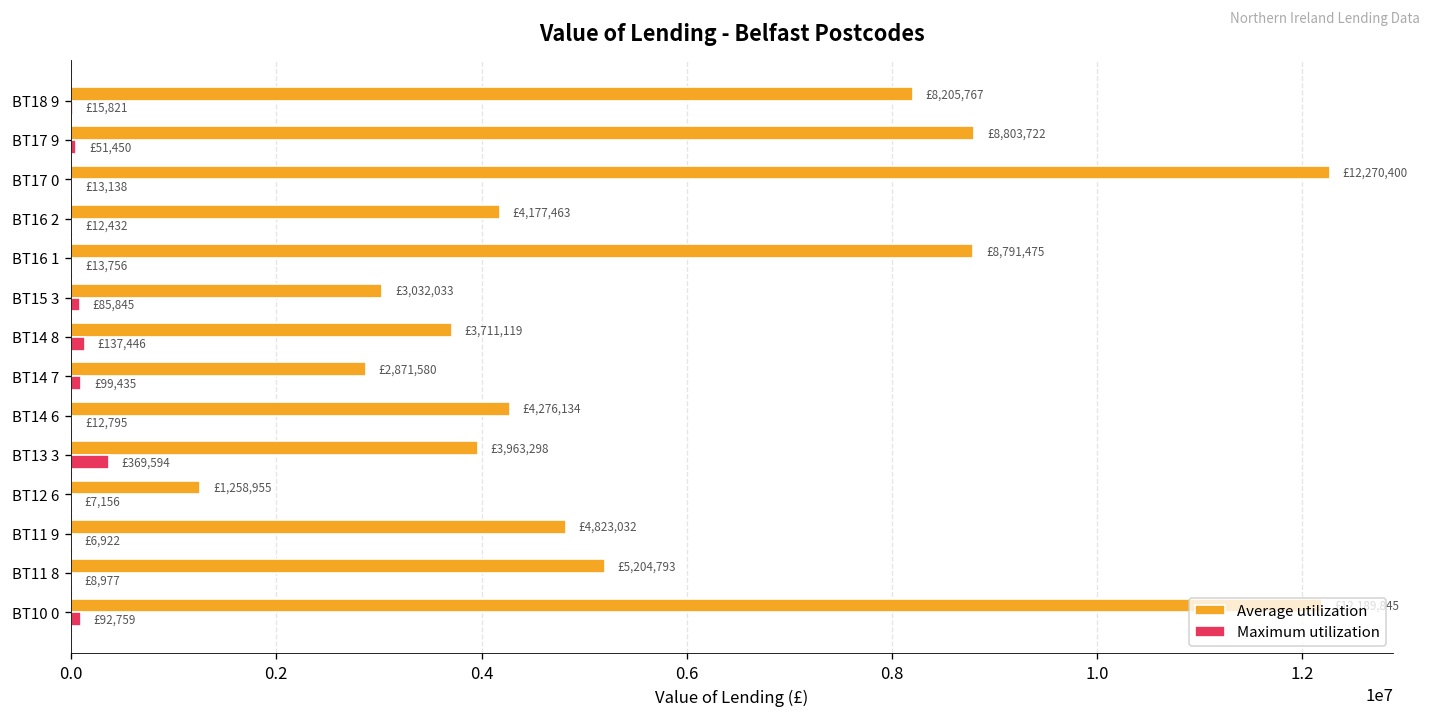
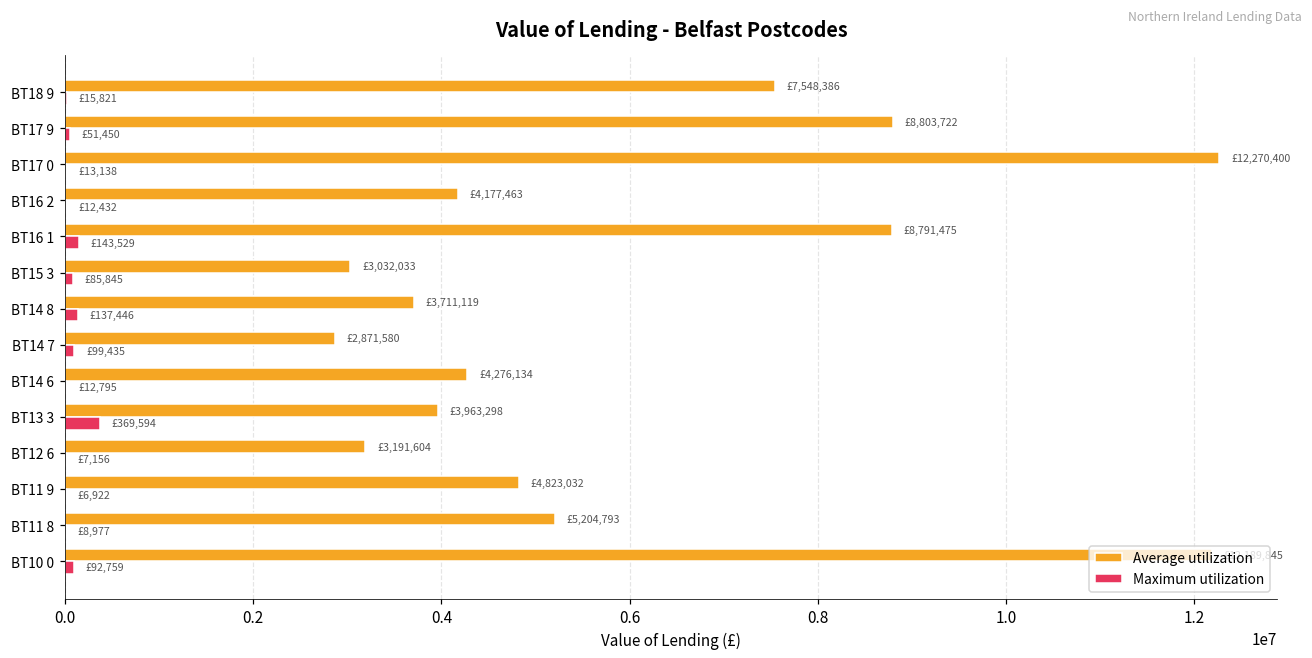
  {
    "Average utilization": {
-     "BT18 9": "£8,205,767",
+     "BT18 9": "£7,548,386",
      "BT17 9": "£8,803,722",
      "BT17 0": "£12,270,400",
      "BT16 2": "£4,177,463",
      "BT16 1": "£8,791,475",
      "BT15 3": "£3,032,033",
      "BT14 8": "£3,711,119",
      "BT14 7": "£2,871,580",
      "BT14 6": "£4,276,134",
      "BT13 3": "£3,963,298",
-     "BT12 6": "£1,258,955",
+     "BT12 6": "£3,191,604",
      "BT11 9": "£4,823,032",
      "BT11 8": "£5,204,793"
    },
    "Maximum utilization": {
      "BT18 9": "£15,821",
      "BT17 9": "£51,450",
      "BT17 0": "£13,138",
      "BT16 2": "£12,432",
-     "BT16 1": "£13,756",
+     "BT16 1": "£143,529",
      "BT15 3": "£85,845",
      "BT14 8": "£137,446",
      "BT14 7": "£99,435",
      "BT14 6": "£12,795",
      "BT13 3": "£369,594",
      "BT12 6": "£7,156",
      "BT11 9": "£6,922",
      "BT11 8": "£8,977",
      "BT10 0": "£92,759"
    }
  }
